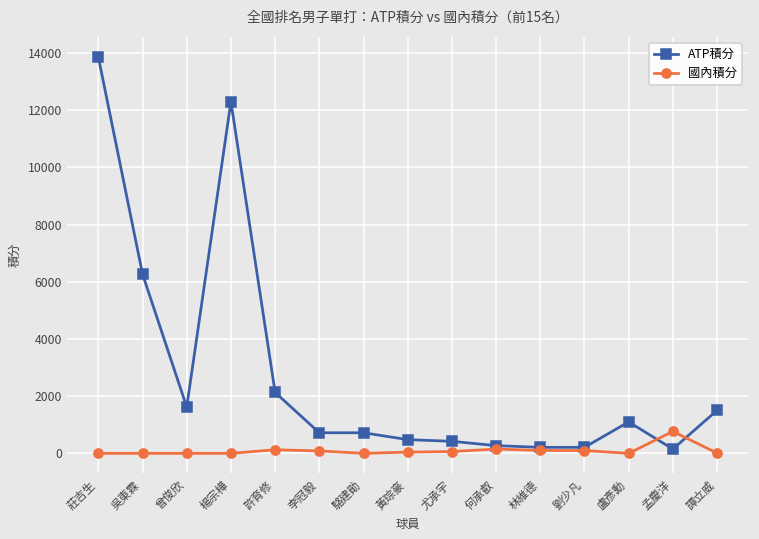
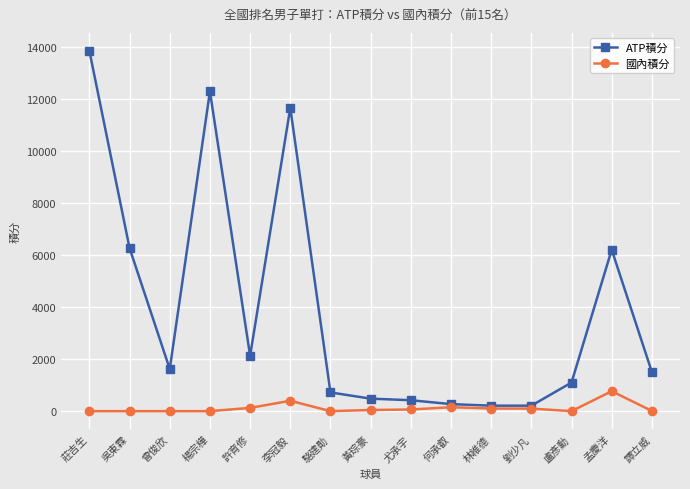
  {
    "ATP積分": {
      "莊吉生": 13900,
      "吳東霖": 6300,
      "曾俊欣": 1600,
      "楊宗樺": 12300,
      "許育修": 2100,
-     "李冠毅": 700,
+     "李冠毅": 11700,
      "駱建勛": 700,
      "黃琮豪": 500,
      "尤承宇": 400,
      "何承叡": 300,
      "林維德": 200,
      "劉少凡": 200,
      "盧彥勳": 1100,
-     "孟慶洋": 200,
+     "孟慶洋": 6200,
      "譚立威": 1500
    },
    "國內積分": {
      "莊吉生": 0,
      "吳東霖": 0,
      "曾俊欣": 0,
      "楊宗樺": 0,
      "許育修": 100,
-     "李冠毅": 100,
+     "李冠毅": 400,
      "駱建勛": 0,
      "黃琮豪": 0,
      "尤承宇": 100,
      "何承叡": 200,
      "林維德": 100,
      "劉少凡": 100,
      "盧彥勳": 0,
      "孟慶洋": 800,
      "譚立威": 0
    }
  }
